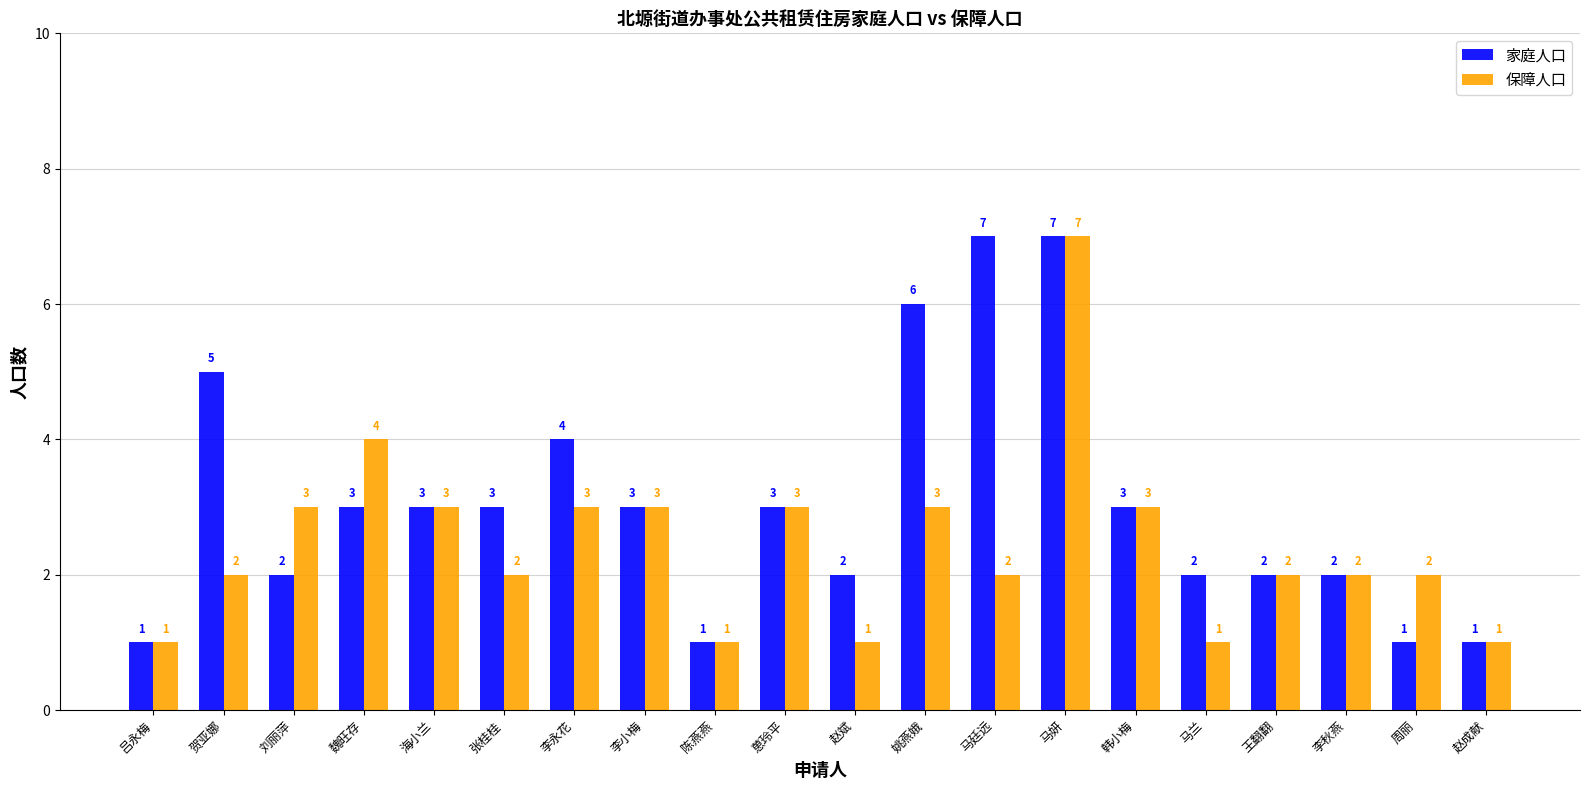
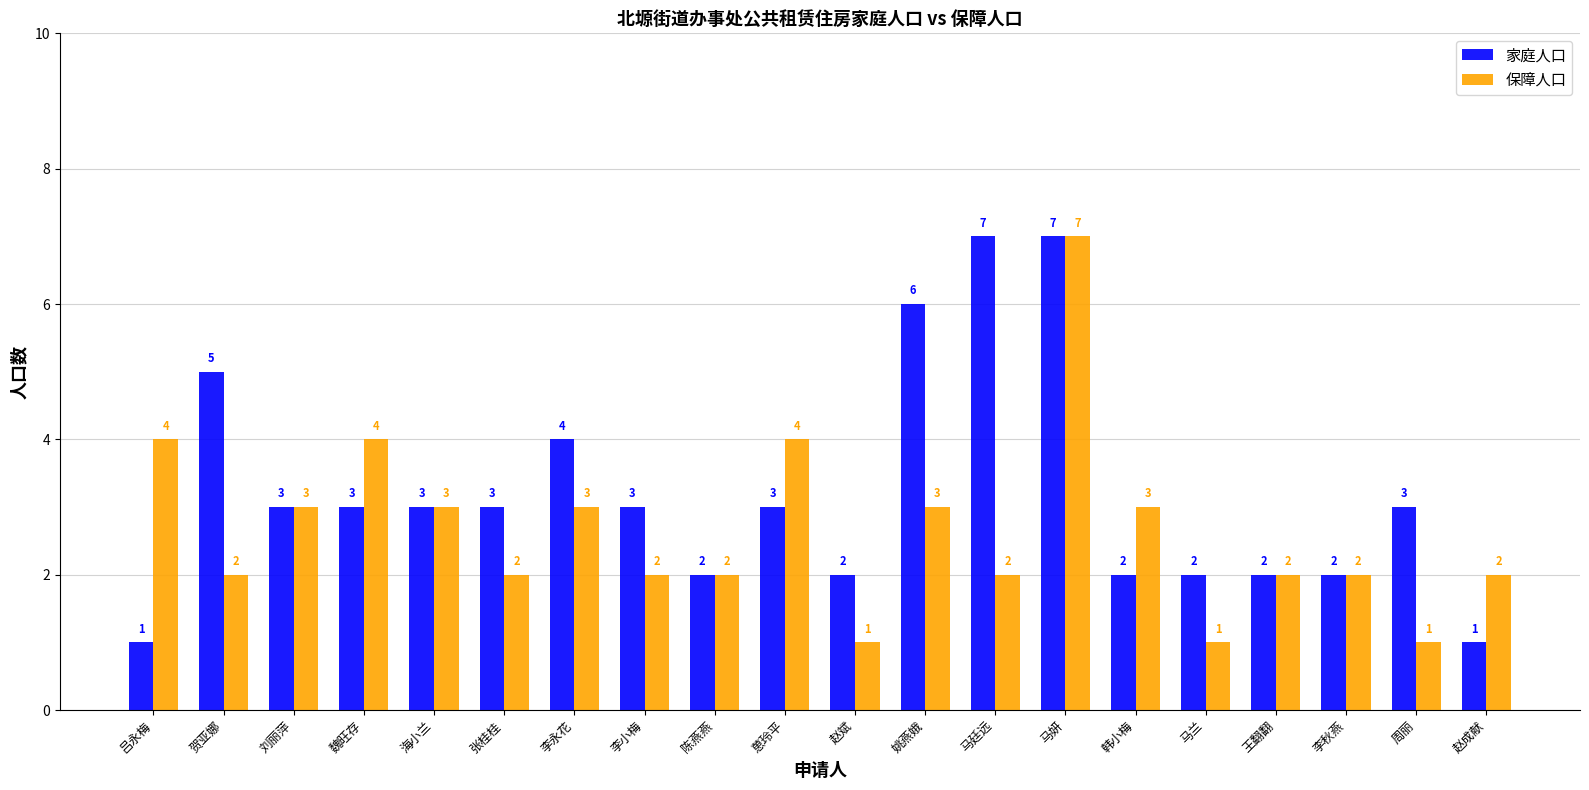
  {
    "家庭人口": {
      "吕永梅": 1,
      "贺亚娜": 5,
-     "刘丽萍": 2,
+     "刘丽萍": 3,
      "魏旺存": 3,
      "海小兰": 3,
      "张桂桂": 3,
      "李永花": 4,
      "李小梅": 3,
-     "陈燕燕": 1,
+     "陈燕燕": 2,
      "葸玲平": 3,
      "赵斌": 2,
      "姚燕娥": 6,
      "马廷远": 7,
      "马妍": 7,
-     "韩小梅": 3,
+     "韩小梅": 2,
      "马兰": 2,
      "王翻翻": 2,
      "李秋燕": 2,
-     "周丽": 1,
+     "周丽": 3,
      "赵成献": 1
    },
    "保障人口": {
-     "吕永梅": 1,
+     "吕永梅": 4,
      "贺亚娜": 2,
      "刘丽萍": 3,
      "魏旺存": 4,
      "海小兰": 3,
      "张桂桂": 2,
      "李永花": 3,
-     "李小梅": 3,
-     "陈燕燕": 1,
-     "葸玲平": 3,
+     "李小梅": 2,
+     "陈燕燕": 2,
+     "葸玲平": 4,
      "赵斌": 1,
      "姚燕娥": 3,
      "马廷远": 2,
      "马妍": 7,
      "韩小梅": 3,
      "马兰": 1,
      "王翻翻": 2,
      "李秋燕": 2,
-     "周丽": 2,
-     "赵成献": 1
+     "周丽": 1,
+     "赵成献": 2
    }
  }
